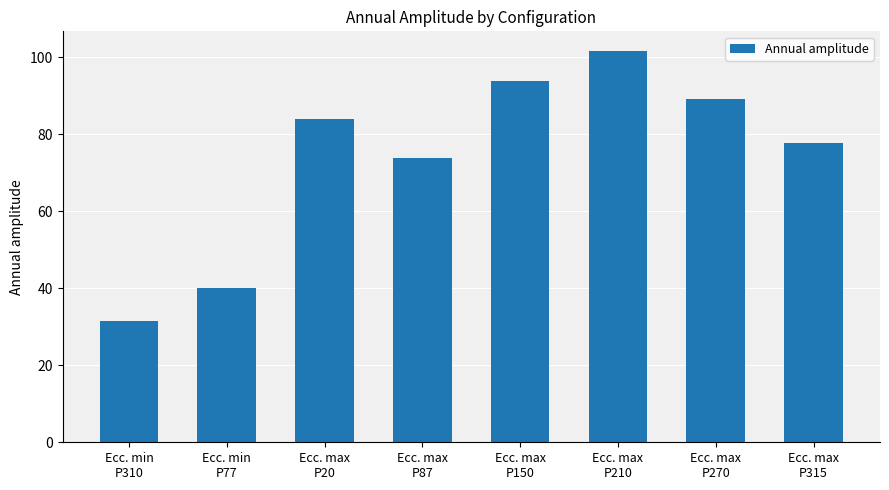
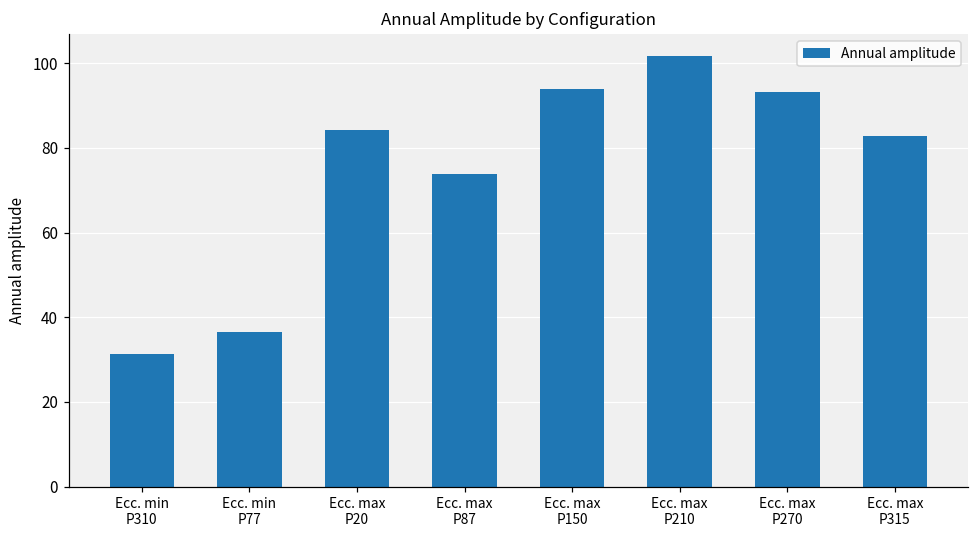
  {
    "Ecc. min P310": 31,
-   "Ecc. min P77": 40,
+   "Ecc. min P77": 37,
    "Ecc. max P20": 84,
    "Ecc. max P87": 74,
    "Ecc. max P150": 94,
    "Ecc. max P210": 102,
-   "Ecc. max P270": 89,
-   "Ecc. max P315": 78
+   "Ecc. max P270": 93,
+   "Ecc. max P315": 83
  }
